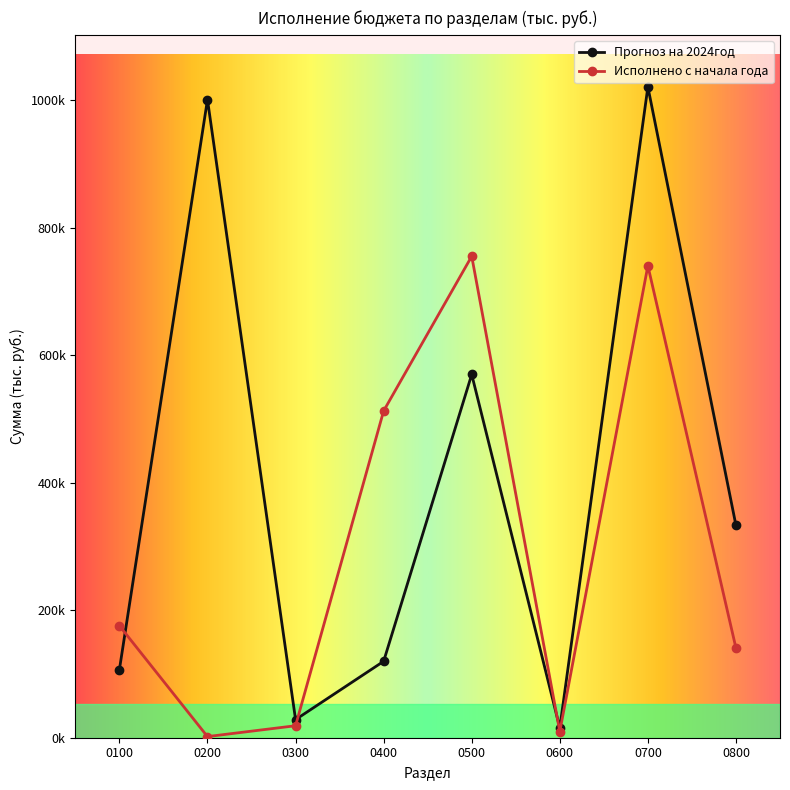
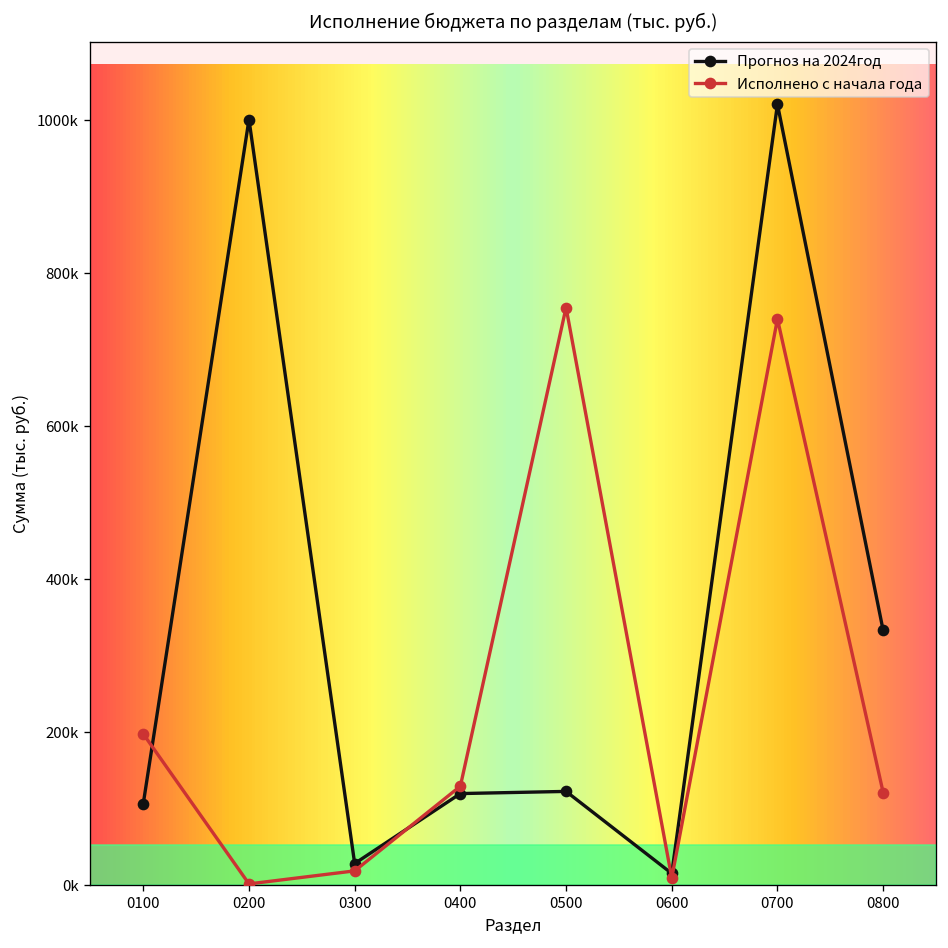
  {
    "Прогноз на 2024год": {
      "0100": 110000,
      "0200": 1000000,
      "0400": 120000,
-     "0500": 570000,
+     "0500": 120000,
      "0700": 1020000,
      "0800": 330000
    },
    "Исполнено с начала года": {
-     "0100": 180000,
-     "0400": 510000,
+     "0100": 200000,
+     "0400": 130000,
      "0500": 760000,
      "0700": 740000,
-     "0800": 140000
+     "0800": 120000
    }
  }
